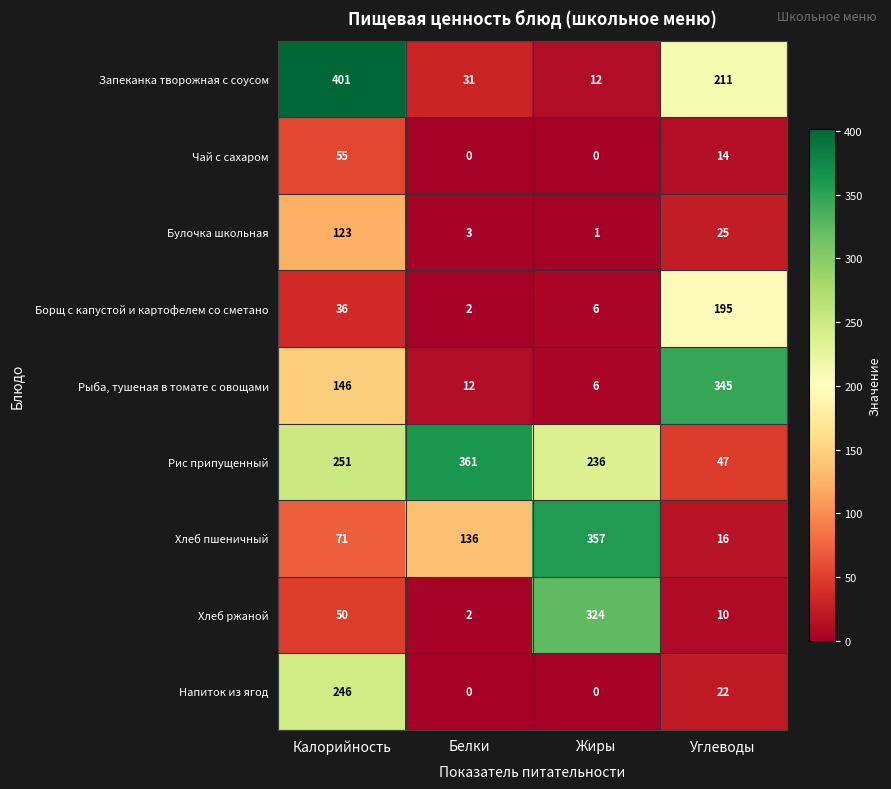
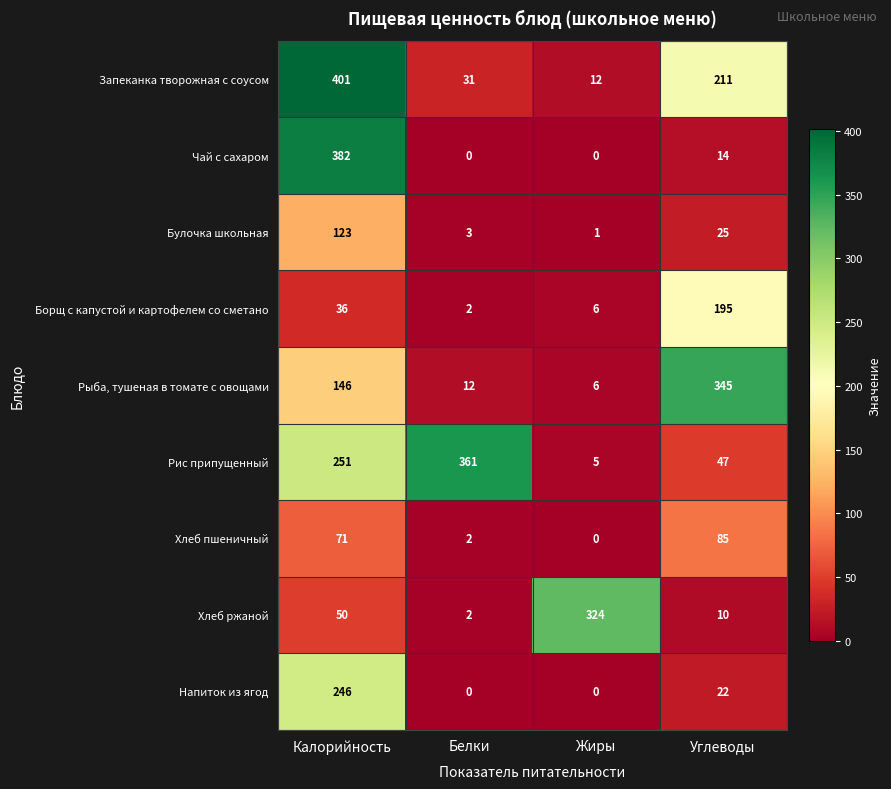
  {
    "Запеканка творожная с соусом": {
      "Калорийность": 401,
      "Белки": 31,
      "Жиры": 12,
      "Углеводы": 211
    },
    "Чай с сахаром": {
-     "Калорийность": 55,
+     "Калорийность": 382,
      "Белки": 0,
      "Жиры": 0,
      "Углеводы": 14
    },
    "Булочка школьная": {
      "Калорийность": 123,
      "Белки": 3,
      "Жиры": 1,
      "Углеводы": 25
    },
    "Борщ с капустой и картофелем со сметано": {
      "Калорийность": 36,
      "Белки": 2,
      "Жиры": 6,
      "Углеводы": 195
    },
    "Рыба, тушеная в томате с овощами": {
      "Калорийность": 146,
      "Белки": 12,
      "Жиры": 6,
      "Углеводы": 345
    },
    "Рис припущенный": {
      "Калорийность": 251,
      "Белки": 361,
-     "Жиры": 236,
+     "Жиры": 5,
      "Углеводы": 47
    },
    "Хлеб пшеничный": {
      "Калорийность": 71,
-     "Белки": 136,
-     "Жиры": 357,
-     "Углеводы": 16
+     "Белки": 2,
+     "Жиры": 0,
+     "Углеводы": 85
    },
    "Хлеб ржаной": {
      "Калорийность": 50,
      "Белки": 2,
      "Жиры": 324,
      "Углеводы": 10
    },
    "Напиток из ягод": {
      "Калорийность": 246,
      "Белки": 0,
      "Жиры": 0,
      "Углеводы": 22
    }
  }
